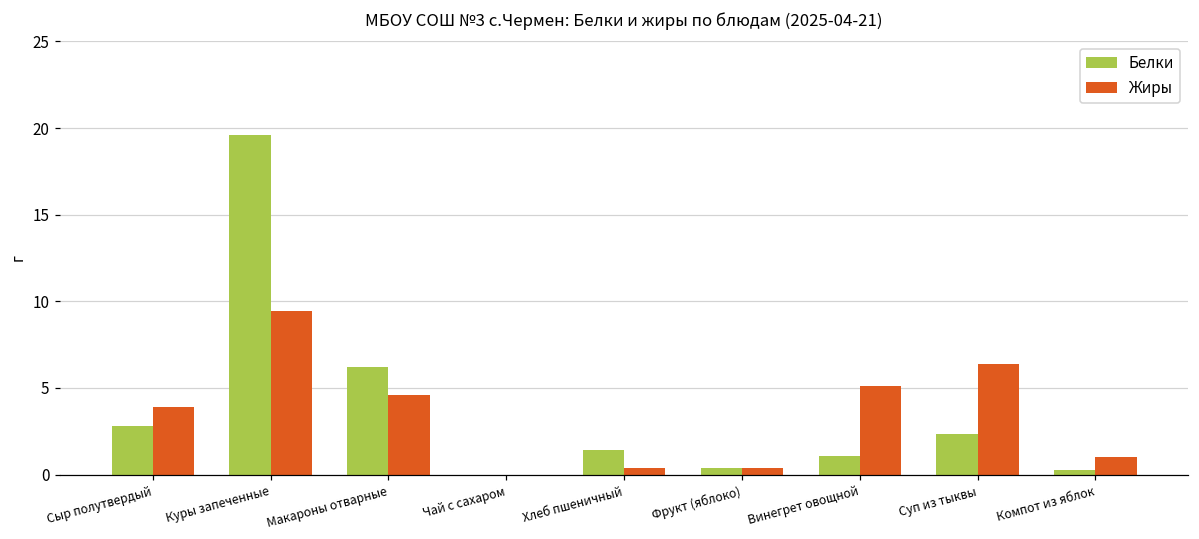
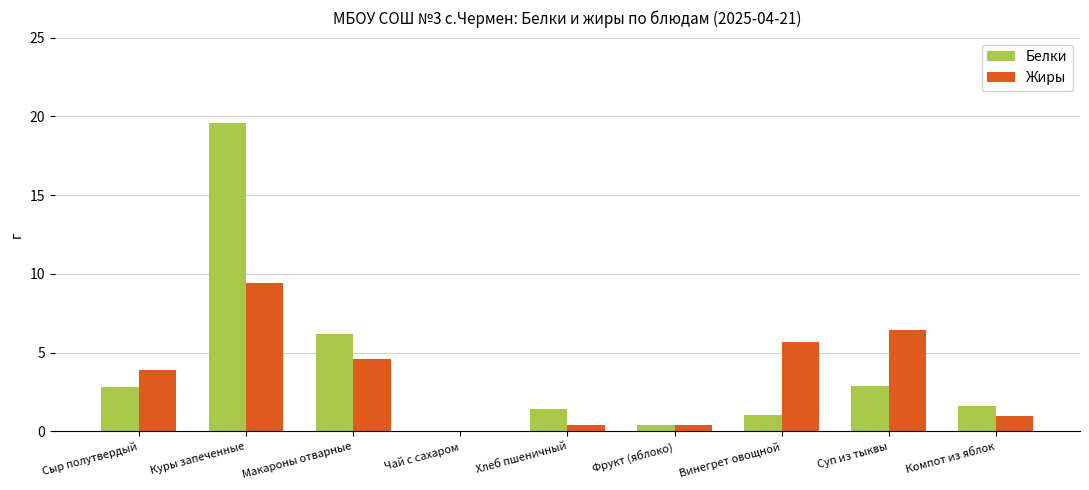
  {
    "Белки": {
      "Сыр полутвердый": 2.8,
      "Куры запеченные": 19.6,
      "Макароны отварные": 6.2,
      "Чай с сахаром": 0.0,
      "Хлеб пшеничный": 1.4,
      "Фрукт (яблоко)": 0.4,
      "Винегрет овощной": 1.1,
-     "Суп из тыквы": 2.4,
-     "Компот из яблок": 0.2
+     "Суп из тыквы": 2.9,
+     "Компот из яблок": 1.6
    },
    "Жиры": {
      "Сыр полутвердый": 3.9,
      "Куры запеченные": 9.5,
      "Макароны отварные": 4.6,
      "Чай с сахаром": 0.0,
      "Хлеб пшеничный": 0.4,
      "Фрукт (яблоко)": 0.4,
-     "Винегрет овощной": 5.1,
+     "Винегрет овощной": 5.7,
      "Суп из тыквы": 6.4,
      "Компот из яблок": 1.0
    }
  }
